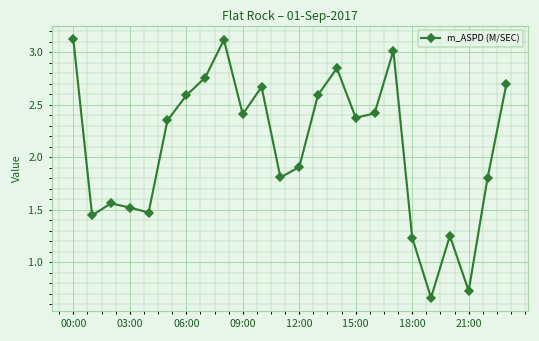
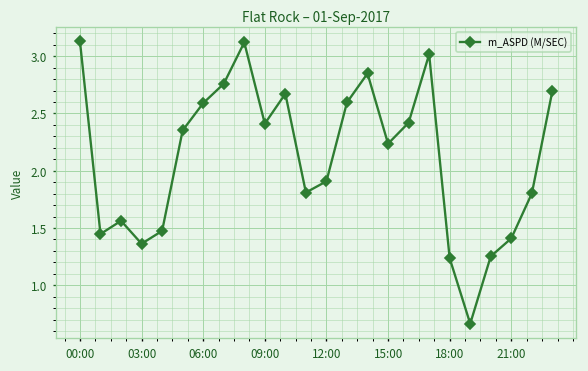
  {
    "00:00": 3.1,
-   "03:00": 1.5,
+   "03:00": 1.4,
    "06:00": 2.6,
    "09:00": 2.4,
    "12:00": 1.9,
-   "15:00": 2.4,
+   "15:00": 2.2,
    "18:00": 1.2,
-   "21:00": 0.7
+   "21:00": 1.4
  }
